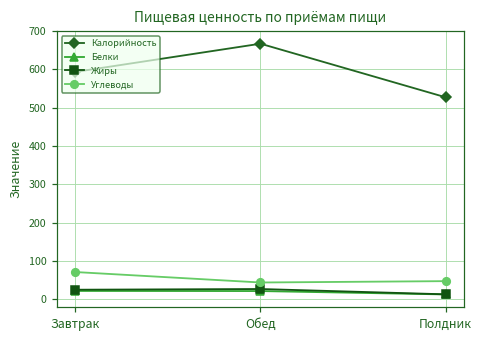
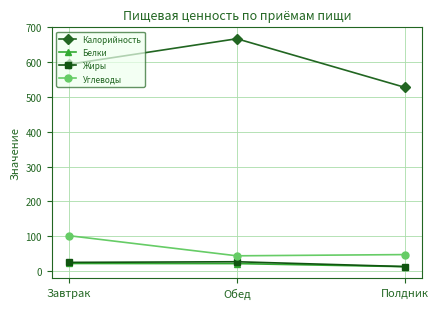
  {
    "Углеводы": {
-     "Завтрак": 70,
+     "Завтрак": 100,
      "Обед": 40,
      "Полдник": 50
    }
  }
